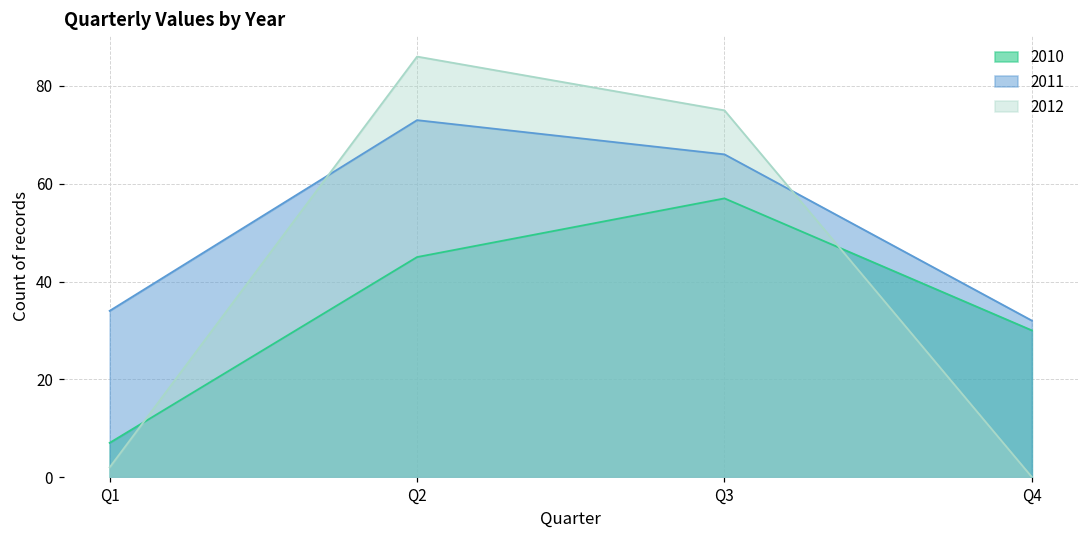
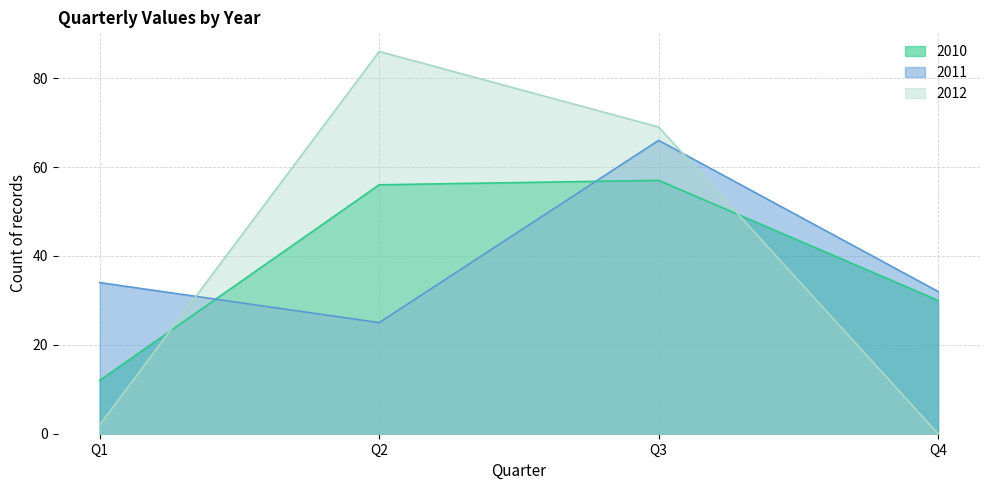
  {
    "2010": {
-     "Q1": 7,
-     "Q2": 45,
+     "Q1": 12,
+     "Q2": 56,
      "Q3": 57,
      "Q4": 30
    },
    "2011": {
      "Q1": 34,
-     "Q2": 73,
+     "Q2": 25,
      "Q3": 66,
      "Q4": 32
    },
    "2012": {
      "Q1": 2,
      "Q2": 86,
-     "Q3": 75,
+     "Q3": 69,
      "Q4": 0
    }
  }
